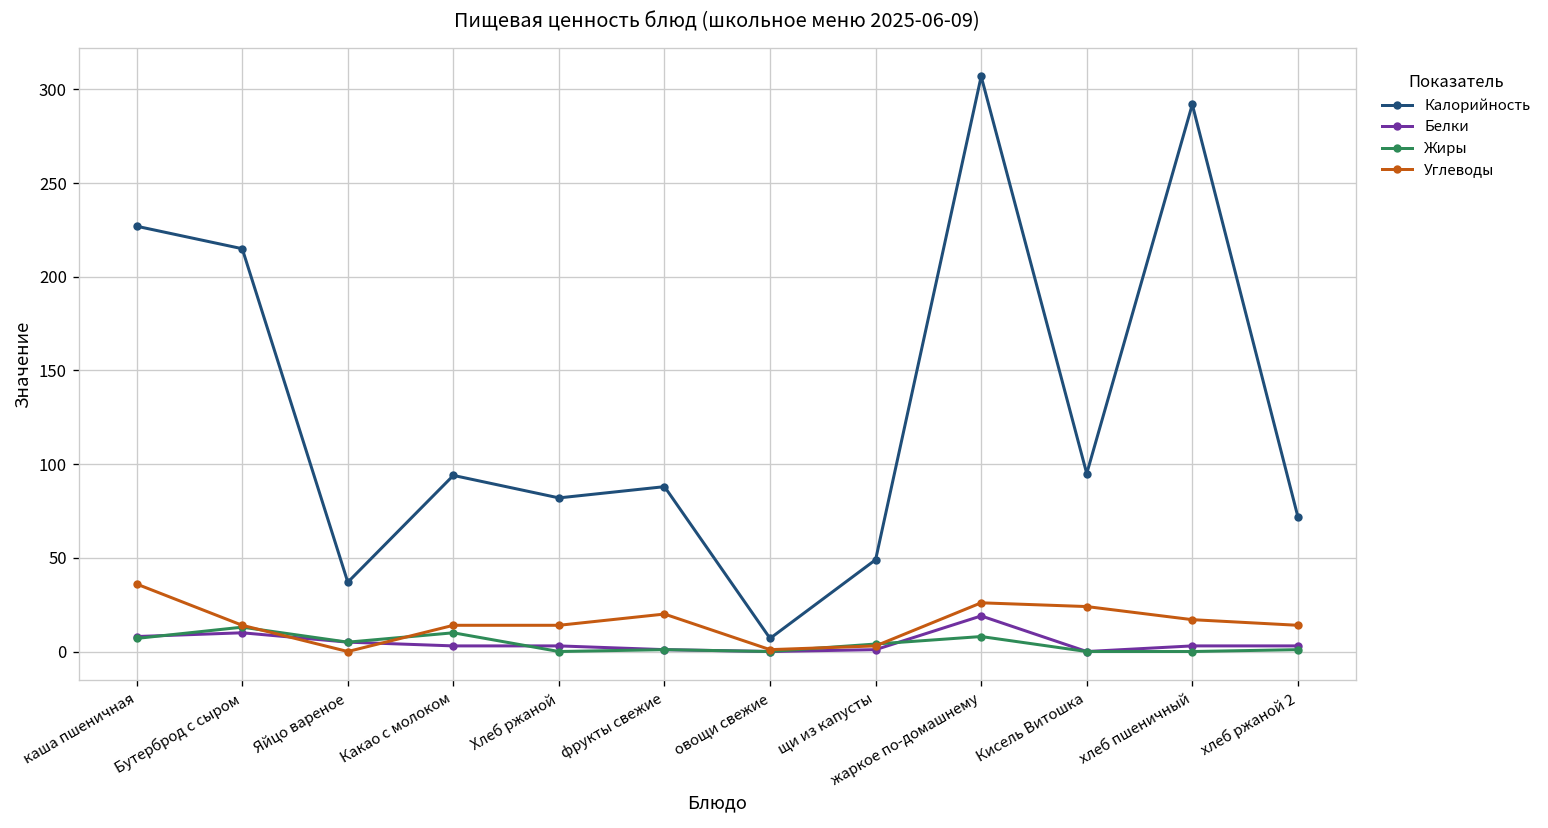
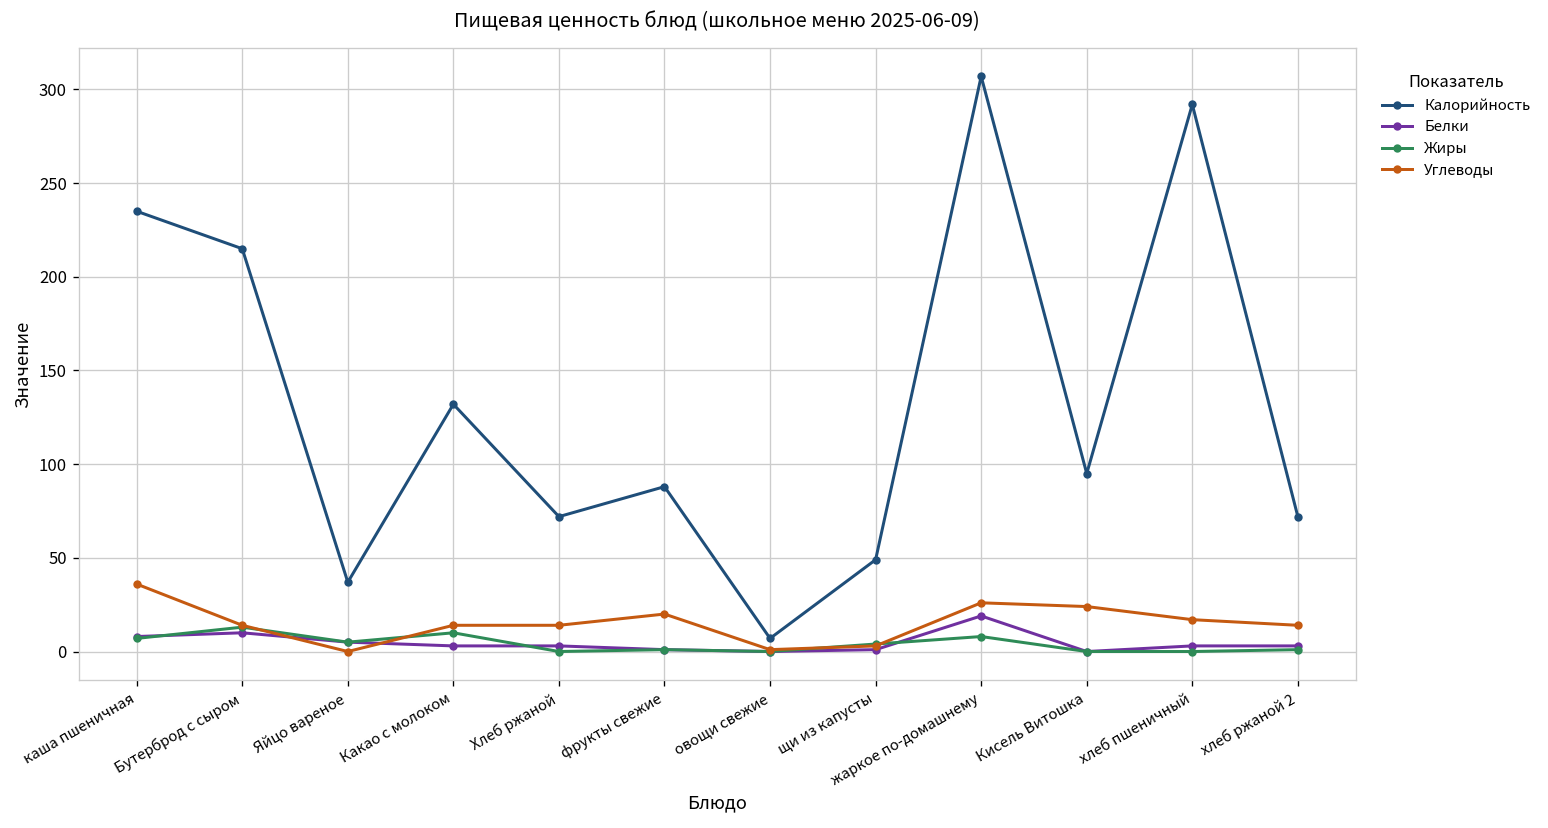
  {
    "Калорийность": {
-     "каша пшеничная": 227,
+     "каша пшеничная": 235,
      "Бутерброд с сыром": 215,
      "Яйцо вареное": 37,
-     "Какао с молоком": 94,
-     "Хлеб ржаной": 82,
+     "Какао с молоком": 132,
+     "Хлеб ржаной": 72,
      "фрукты свежие": 88,
      "овощи свежие": 7,
      "щи из капусты": 49,
      "жаркое по-домашнему": 307,
      "Кисель Витошка": 95,
      "хлеб пшеничный": 292,
      "хлеб ржаной 2": 72
    },
    "Белки": {
      "Бутерброд с сыром": 10,
      "Какао с молоком": 3,
      "Хлеб ржаной": 3,
      "щи из капусты": 1,
      "жаркое по-домашнему": 19,
      "хлеб пшеничный": 3,
      "хлеб ржаной 2": 3
    },
    "Жиры": {
      "Какао с молоком": 10,
      "Хлеб ржаной": 0,
      "жаркое по-домашнему": 8,
      "хлеб пшеничный": 0,
      "хлеб ржаной 2": 1
    },
    "Углеводы": {
      "каша пшеничная": 36,
      "Яйцо вареное": 0,
      "Какао с молоком": 14,
      "Хлеб ржаной": 14,
      "фрукты свежие": 20,
      "жаркое по-домашнему": 26,
      "Кисель Витошка": 24,
      "хлеб пшеничный": 17,
      "хлеб ржаной 2": 14
    }
  }
